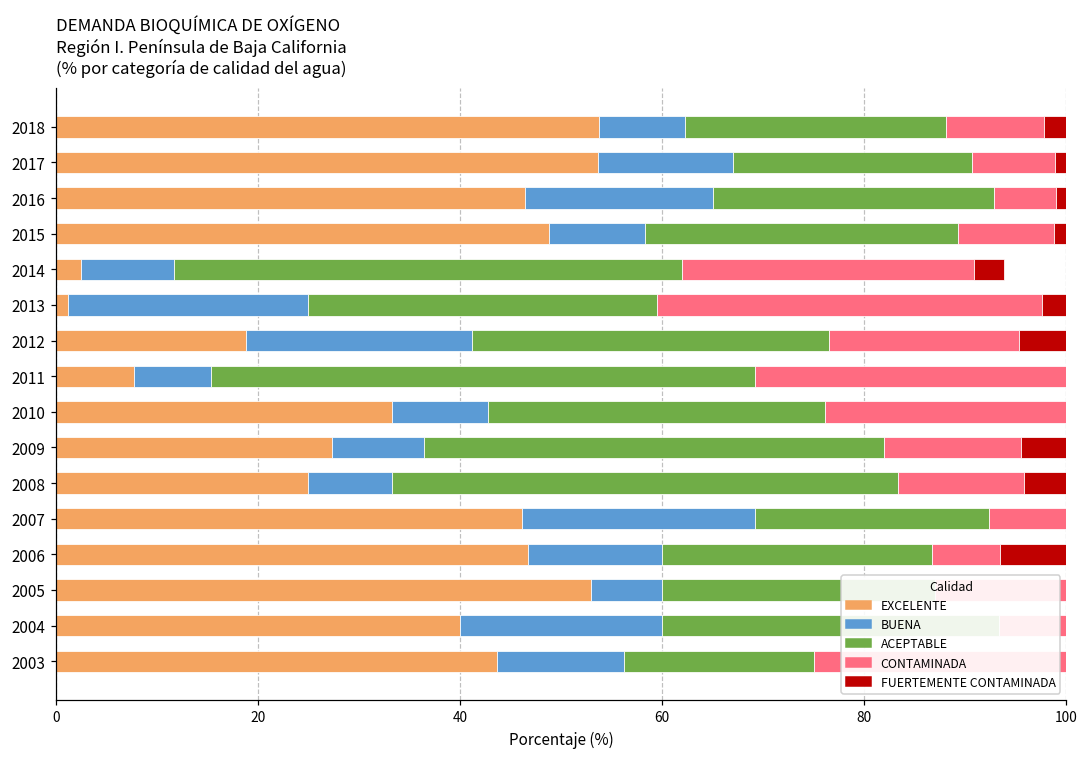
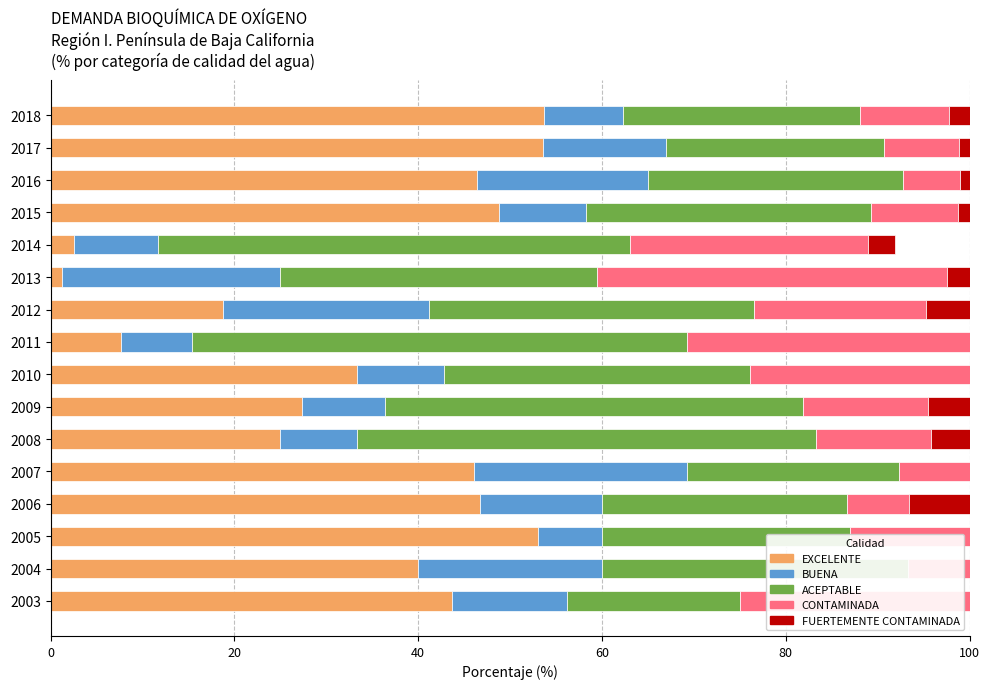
  {
    "EXCELENTE": {
      "2018": 54,
      "2017": 54,
      "2016": 46,
      "2015": 49,
      "2014": 3,
      "2013": 1,
      "2012": 19,
      "2011": 8,
      "2010": 33,
      "2009": 27,
      "2008": 25,
      "2007": 46,
      "2006": 47,
      "2005": 53,
      "2004": 40,
      "2003": 44
    },
    "BUENA": {
      "2018": 9,
      "2017": 13,
      "2016": 19,
      "2015": 10,
      "2014": 9,
      "2013": 24,
      "2012": 22,
      "2011": 8,
      "2010": 10,
      "2009": 9,
      "2008": 8,
      "2007": 23,
      "2006": 13,
      "2005": 7,
      "2004": 20,
      "2003": 13
    },
    "ACEPTABLE": {
      "2018": 26,
      "2017": 24,
      "2016": 28,
      "2015": 31,
-     "2014": 50,
+     "2014": 51,
      "2013": 35,
      "2012": 35,
      "2011": 54,
      "2010": 33,
      "2009": 46,
      "2008": 50,
      "2007": 23,
      "2006": 27,
      "2003": 19
    },
    "CONTAMINADA": {
      "2018": 10,
      "2017": 8,
      "2016": 6,
      "2015": 10,
-     "2014": 29,
+     "2014": 26,
      "2013": 38,
      "2012": 19,
      "2011": 31,
      "2010": 24,
      "2009": 14,
      "2008": 13,
      "2007": 8,
      "2006": 7,
      "2005": 13,
      "2004": 7,
      "2003": 25
    },
    "FUERTEMENTE CONTAMINADA": {
      "2018": 2,
      "2017": 1,
      "2016": 1,
      "2015": 1,
      "2014": 3,
      "2013": 2,
      "2012": 5,
      "2011": 0,
      "2010": 0,
      "2009": 5,
      "2008": 4,
      "2007": 0,
      "2006": 7,
      "2005": 0,
      "2004": 0,
      "2003": 0
    }
  }
